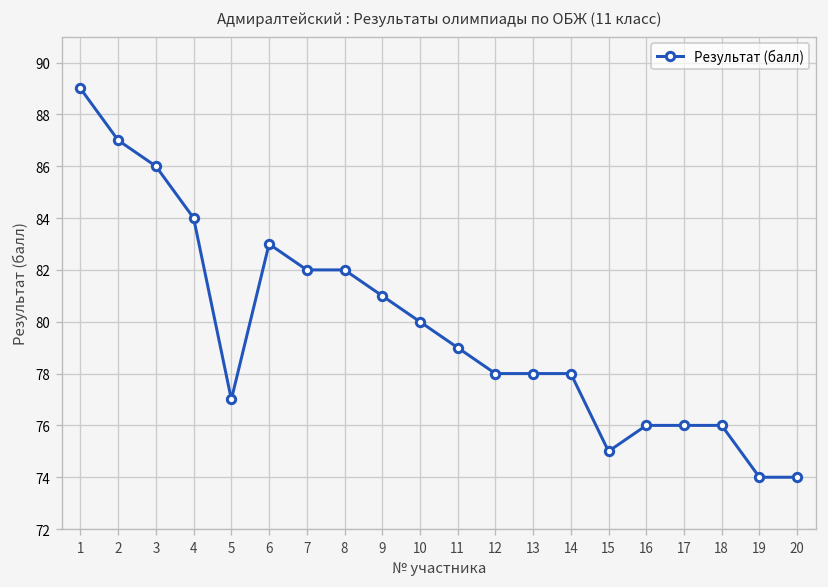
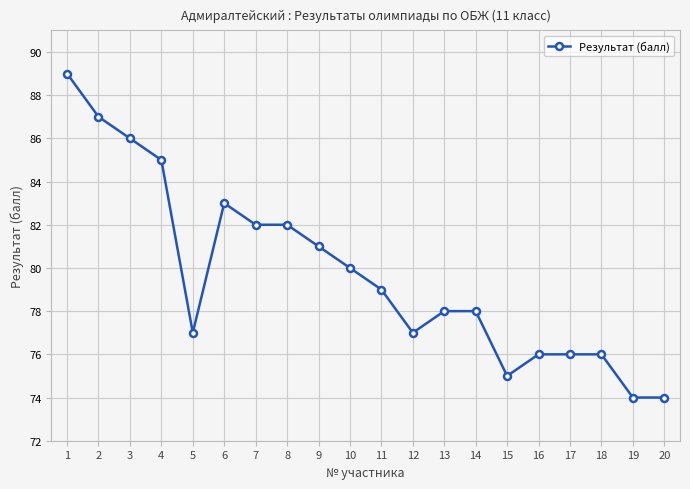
  {
    "1": 89,
    "2": 87,
    "3": 86,
-   "4": 84,
+   "4": 85,
    "5": 77,
    "6": 83,
    "7": 82,
    "8": 82,
    "9": 81,
    "10": 80,
    "11": 79,
-   "12": 78,
+   "12": 77,
    "13": 78,
    "14": 78,
    "15": 75,
    "16": 76,
    "17": 76,
    "18": 76,
    "19": 74,
    "20": 74
  }
